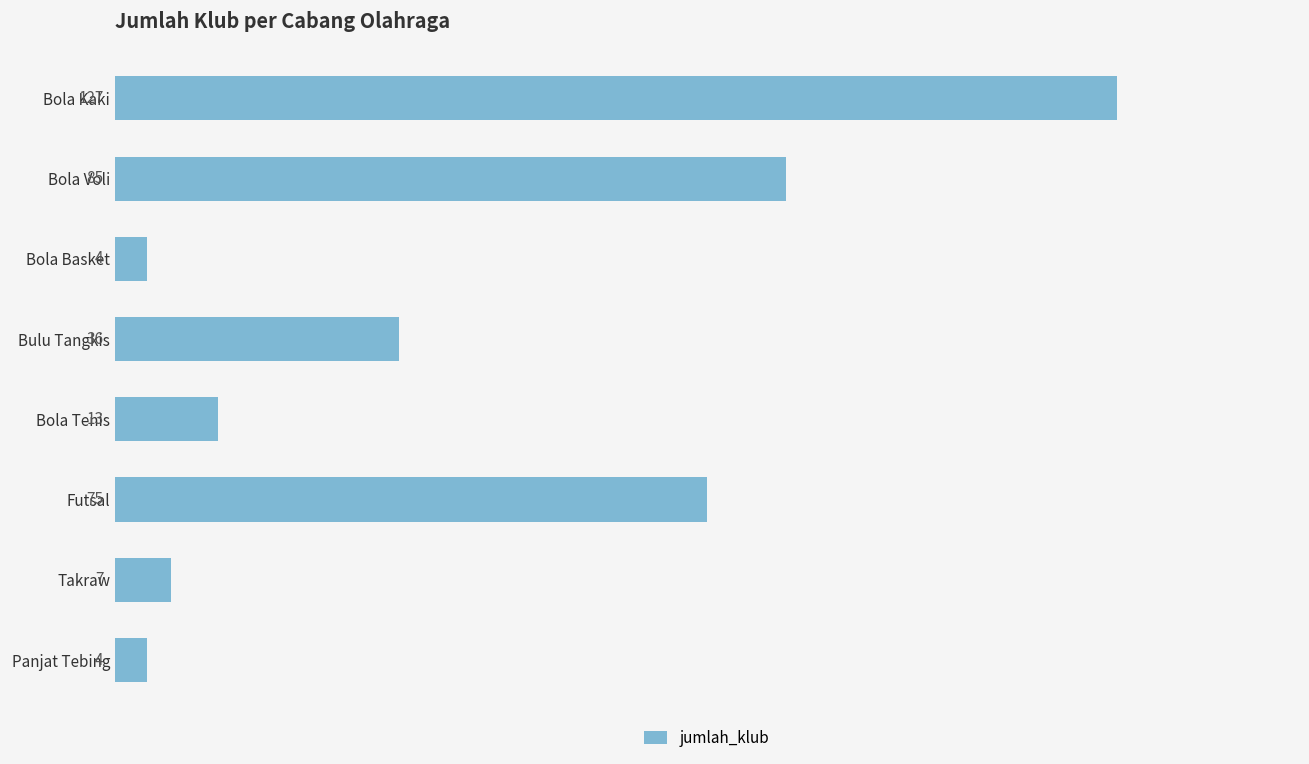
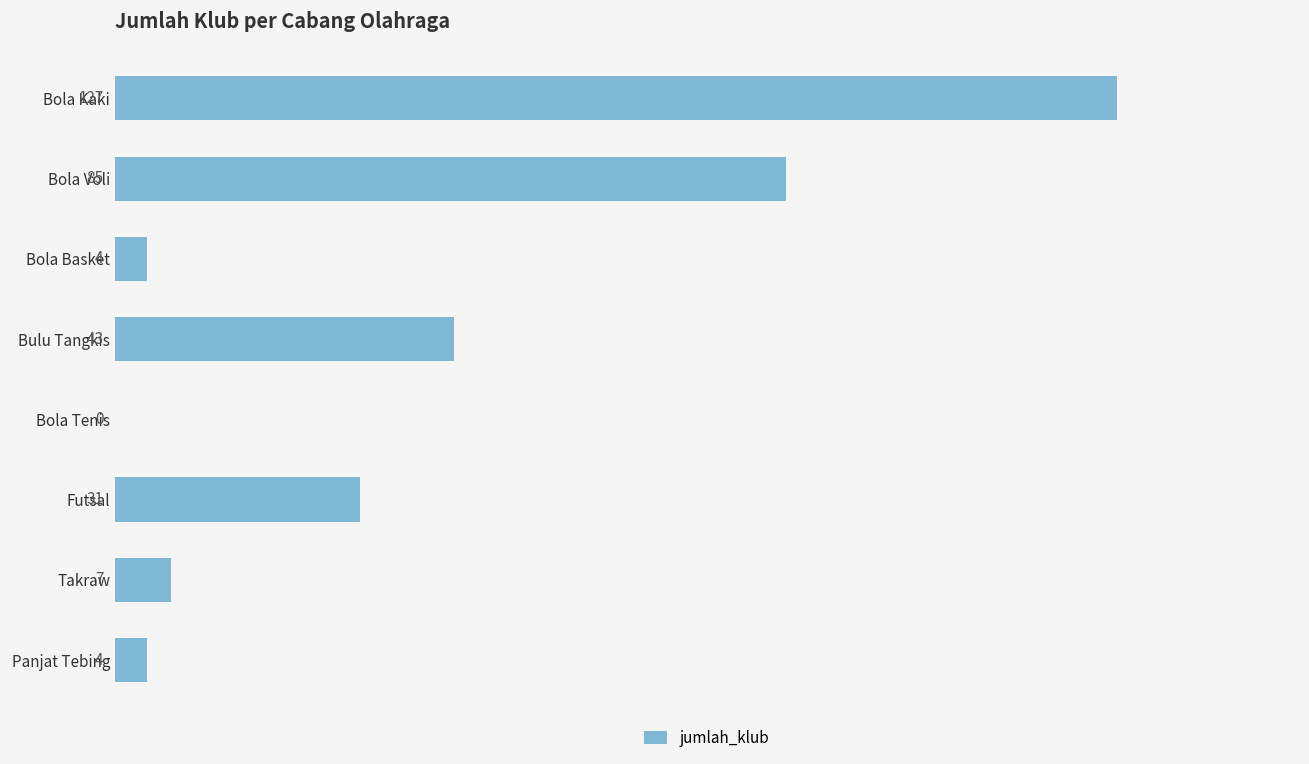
  {
-   "Bulu Tangkis": 36,
-   "Bola Tenis": 13,
-   "Futsal": 75
+   "Bulu Tangkis": 43,
+   "Bola Tenis": 0,
+   "Futsal": 31
  }
